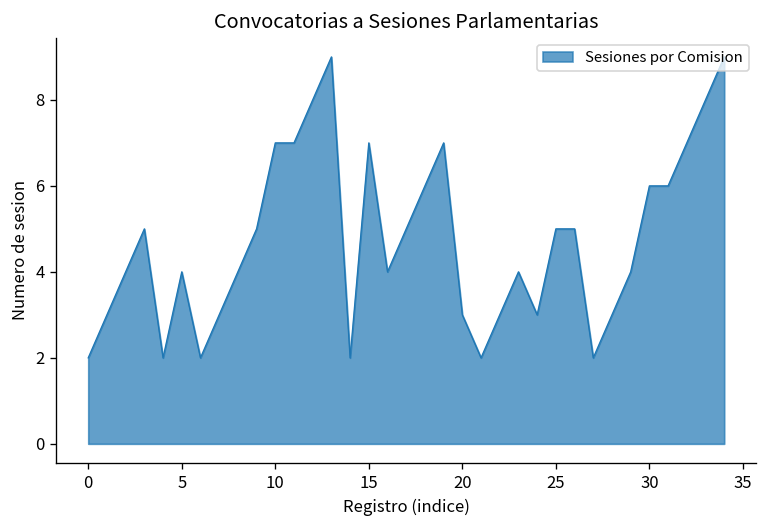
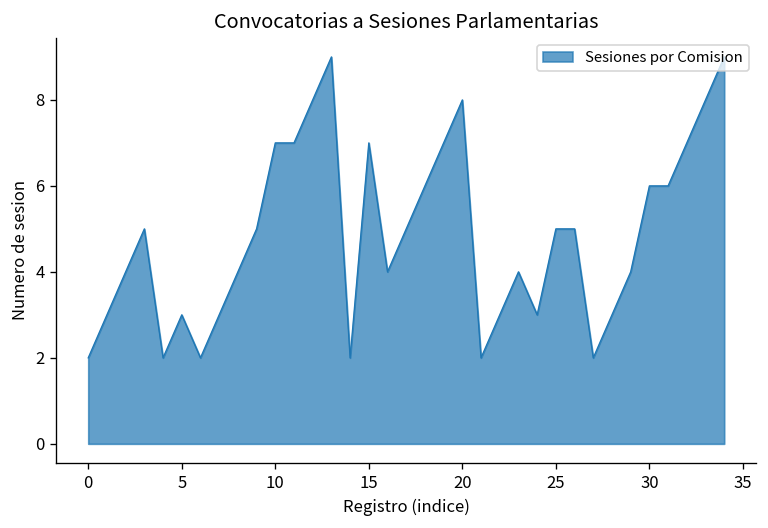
  {
    "0": 2,
-   "5": 4,
+   "5": 3,
    "10": 7,
    "15": 7,
-   "20": 3,
+   "20": 8,
    "25": 5,
    "30": 6
  }
